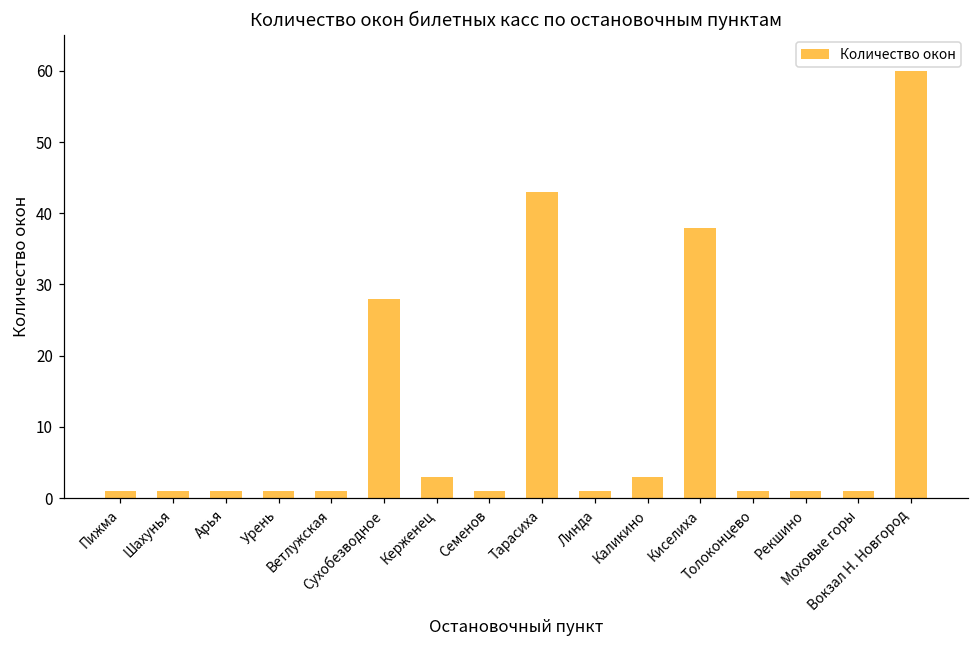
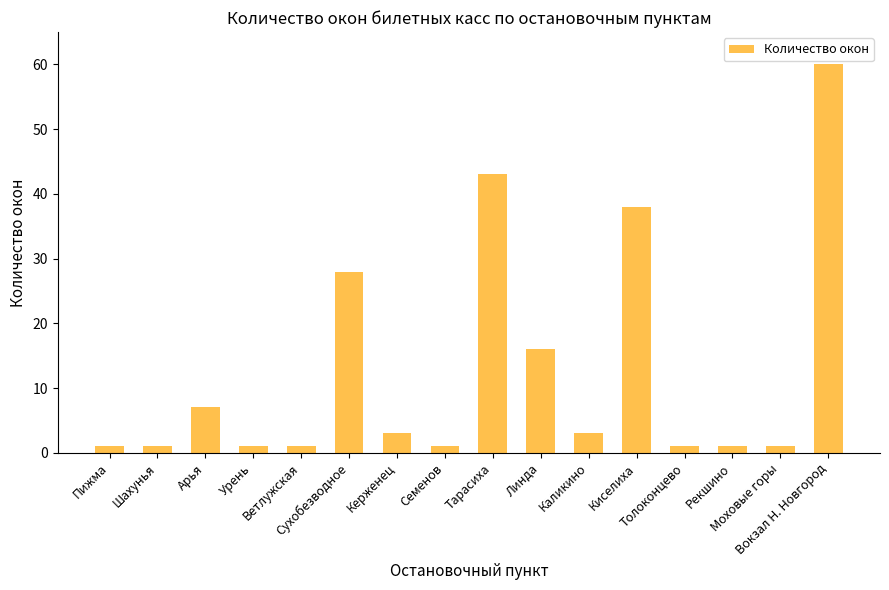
  {
    "Пижма": 1,
    "Шахунья": 1,
-   "Арья": 1,
+   "Арья": 7,
    "Урень": 1,
    "Ветлужская": 1,
    "Сухобезводное": 28,
    "Керженец": 3,
    "Семенов": 1,
    "Тарасиха": 43,
-   "Линда": 1,
+   "Линда": 16,
    "Каликино": 3,
    "Киселиха": 38,
    "Толоконцево": 1,
    "Рекшино": 1,
    "Моховые горы": 1,
    "Вокзал Н. Новгород": 60
  }
